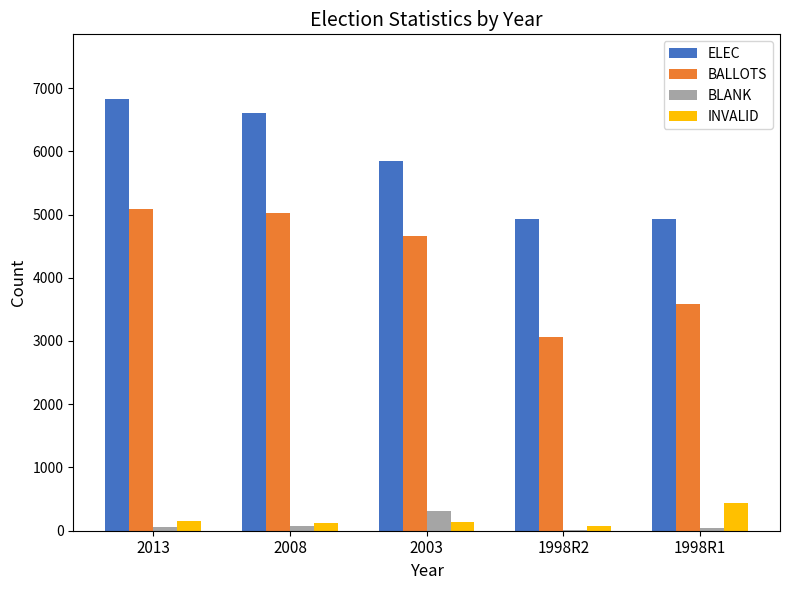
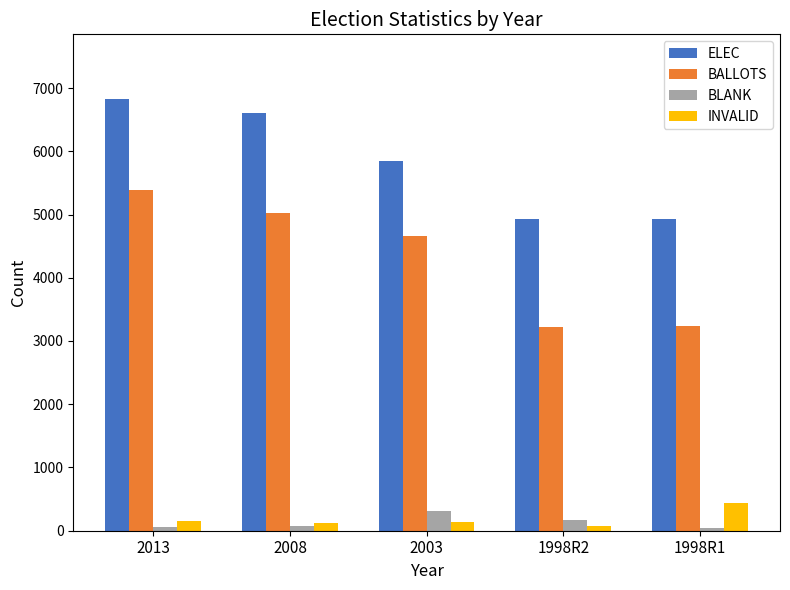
  {
    "ELEC": {
      "2013": 6800,
      "2008": 6600,
      "2003": 5800,
      "1998R2": 4900,
      "1998R1": 4900
    },
    "BALLOTS": {
-     "2013": 5100,
+     "2013": 5400,
      "2008": 5000,
      "2003": 4700,
-     "1998R2": 3100,
-     "1998R1": 3600
+     "1998R2": 3200,
+     "1998R1": 3200
    },
    "BLANK": {
      "2013": 100,
      "2008": 100,
      "2003": 300,
-     "1998R2": 0,
+     "1998R2": 200,
      "1998R1": 0
    },
    "INVALID": {
      "2013": 200,
      "2008": 100,
      "2003": 100,
      "1998R2": 100,
      "1998R1": 400
    }
  }
